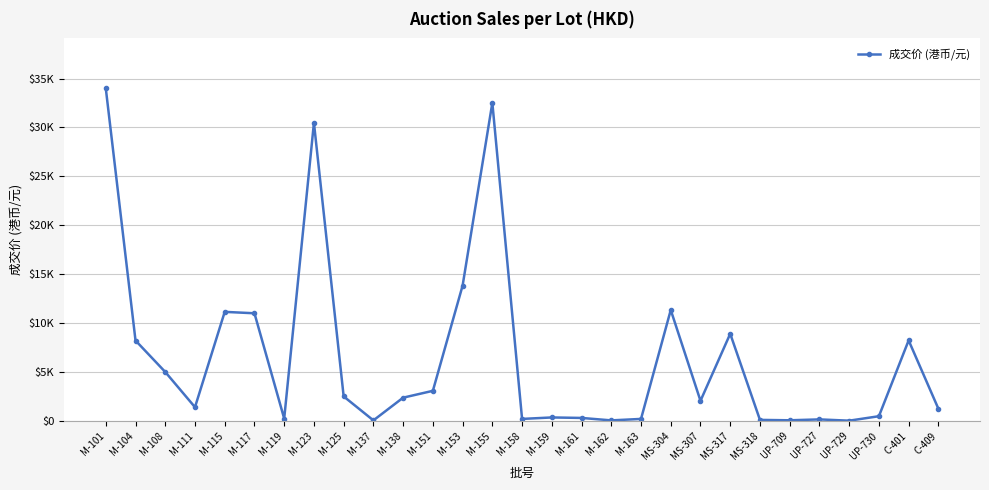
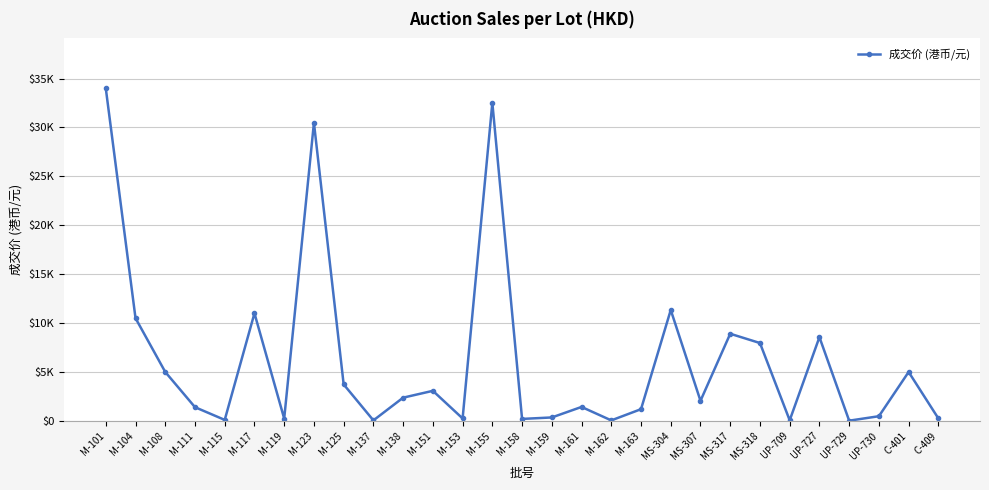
  {
    "M-101": "$34000",
-   "M-104": "$8000",
+   "M-104": "$11000",
    "M-108": "$5000",
    "M-111": "$1000",
-   "M-115": "$11000",
+   "M-115": "$0",
    "M-117": "$11000",
    "M-119": "$0",
    "M-123": "$30000",
-   "M-125": "$3000",
+   "M-125": "$4000",
    "M-137": "$0",
    "M-138": "$2000",
    "M-151": "$3000",
-   "M-153": "$14000",
+   "M-153": "$0",
    "M-155": "$33000",
    "M-158": "$0",
    "M-159": "$0",
-   "M-161": "$0",
+   "M-161": "$1000",
    "M-162": "$0",
-   "M-163": "$0",
+   "M-163": "$1000",
    "MS-304": "$11000",
    "MS-307": "$2000",
    "MS-317": "$9000",
-   "MS-318": "$0",
+   "MS-318": "$8000",
    "UP-709": "$0",
-   "UP-727": "$0",
+   "UP-727": "$9000",
    "UP-729": "$0",
    "UP-730": "$0",
-   "C-401": "$8000",
-   "C-409": "$1000"
+   "C-401": "$5000",
+   "C-409": "$0"
  }
